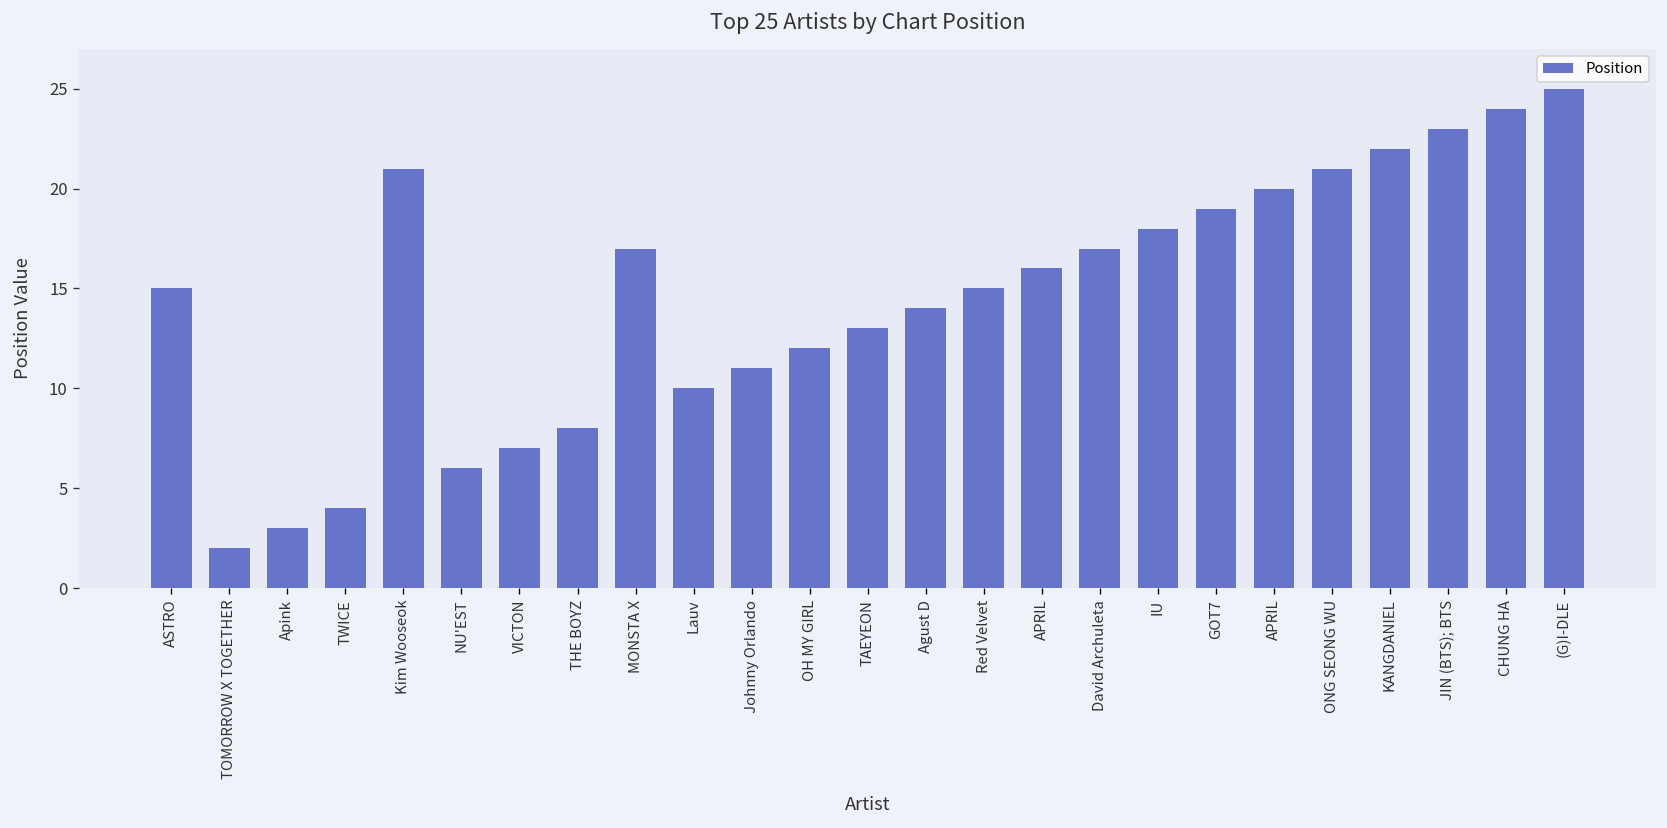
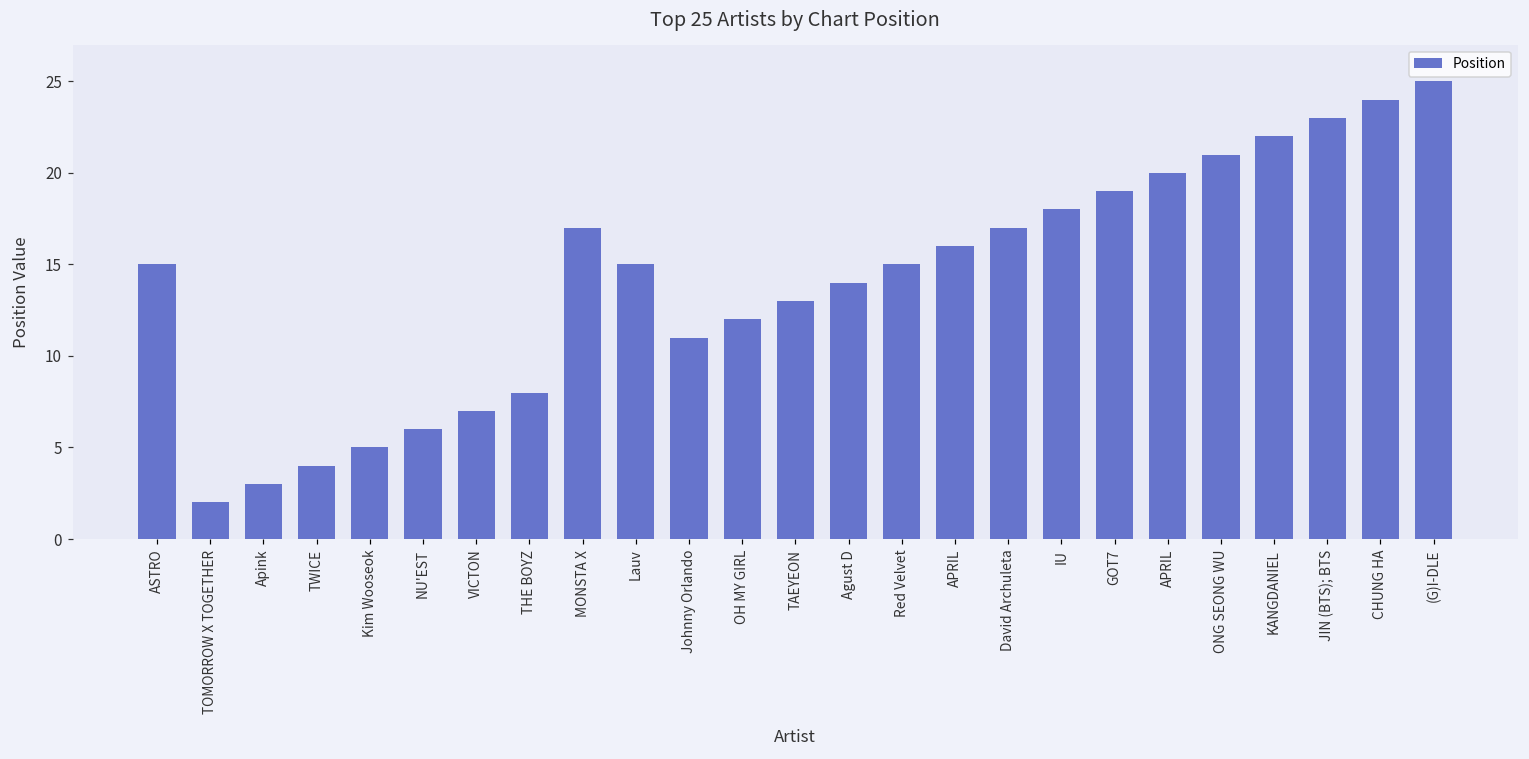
  {
    "ASTRO": 15,
    "TOMORROW X TOGETHER": 2,
    "Apink": 3,
    "TWICE": 4,
-   "Kim Wooseok": 21,
+   "Kim Wooseok": 5,
    "NU'EST": 6,
    "VICTON": 7,
    "THE BOYZ": 8,
    "MONSTA X": 17,
-   "Lauv": 10,
+   "Lauv": 15,
    "Johnny Orlando": 11,
    "OH MY GIRL": 12,
    "TAEYEON": 13,
    "Agust D": 14,
    "Red Velvet": 15,
    "David Archuleta": 17,
    "IU": 18,
    "GOT7": 19,
    "ONG SEONG WU": 21,
    "KANGDANIEL": 22,
    "JIN (BTS); BTS": 23,
    "CHUNG HA": 24,
    "(G)I-DLE": 25
  }
